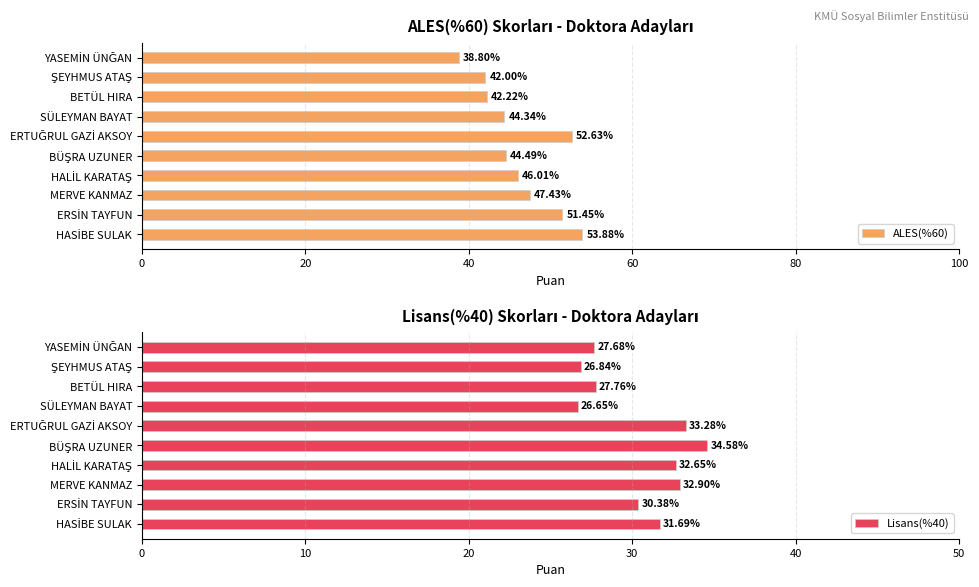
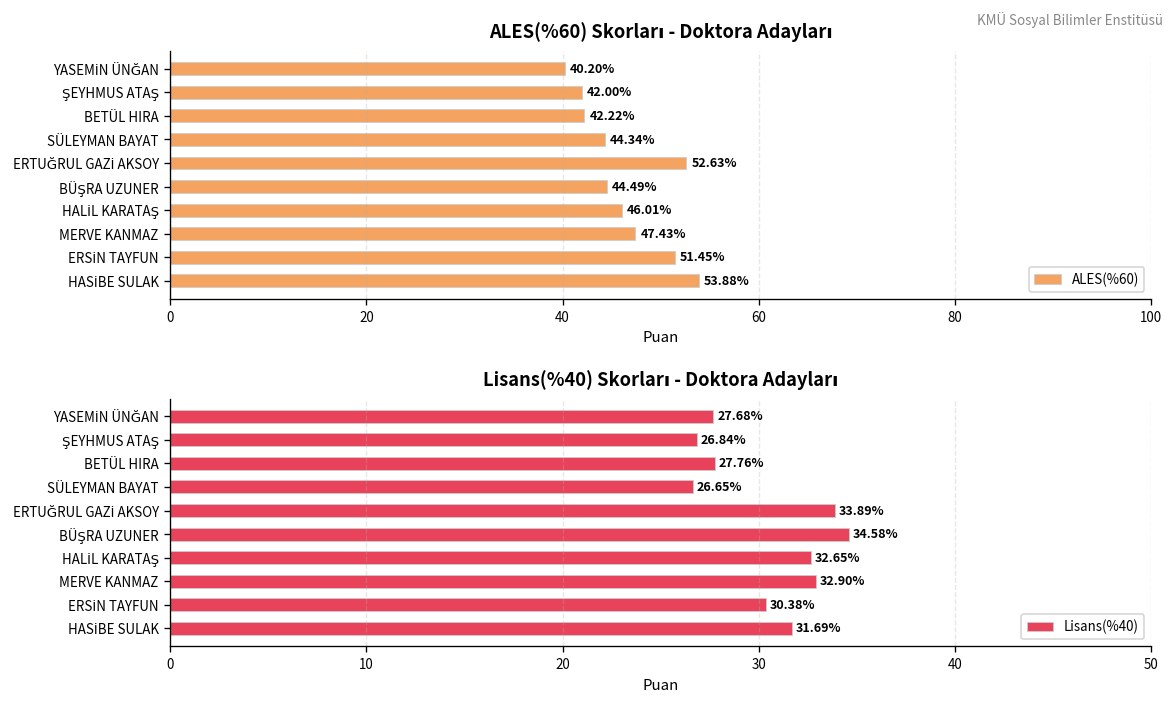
  {
    "ALES(%60) Skorları - Doktora Adayları": {
-     "YASEMİN ÜNĞAN": "38.80%",
+     "YASEMİN ÜNĞAN": "40.20%",
      "ŞEYHMUS ATAŞ": "42.00%",
      "BETÜL HIRA": "42.22%",
      "SÜLEYMAN BAYAT": "44.34%",
      "ERTUĞRUL GAZİ AKSOY": "52.63%",
      "BÜŞRA UZUNER": "44.49%",
      "HALİL KARATAŞ": "46.01%",
      "MERVE KANMAZ": "47.43%",
      "ERSİN TAYFUN": "51.45%",
      "HASİBE SULAK": "53.88%"
    },
    "Lisans(%40) Skorları - Doktora Adayları": {
      "YASEMİN ÜNĞAN": "27.68%",
      "ŞEYHMUS ATAŞ": "26.84%",
      "BETÜL HIRA": "27.76%",
      "SÜLEYMAN BAYAT": "26.65%",
-     "ERTUĞRUL GAZİ AKSOY": "33.28%",
+     "ERTUĞRUL GAZİ AKSOY": "33.89%",
      "BÜŞRA UZUNER": "34.58%",
      "HALİL KARATAŞ": "32.65%",
      "MERVE KANMAZ": "32.90%",
      "ERSİN TAYFUN": "30.38%",
      "HASİBE SULAK": "31.69%"
    }
  }
